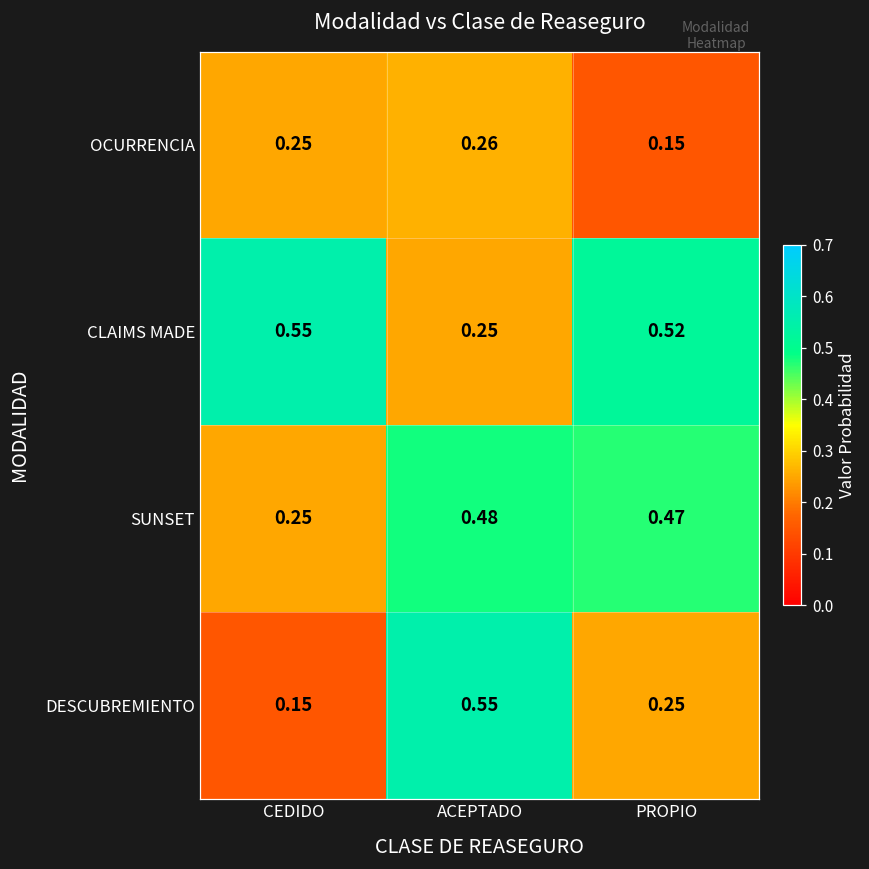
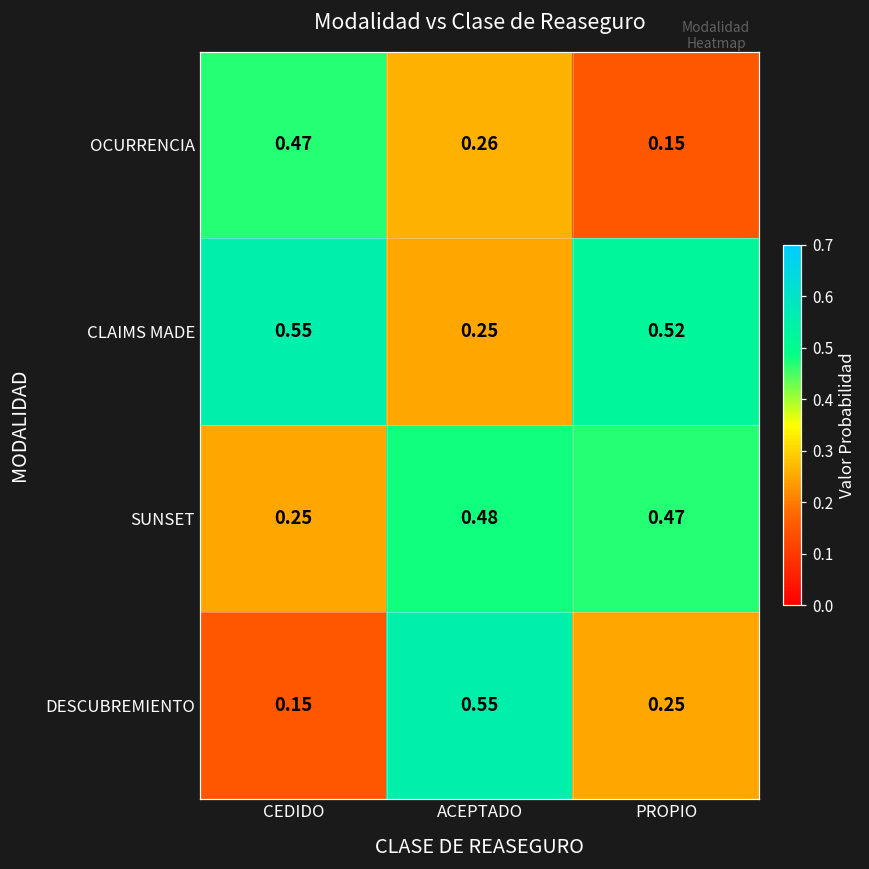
  {
    "OCURRENCIA": {
-     "CEDIDO": 0.25,
+     "CEDIDO": 0.47,
      "ACEPTADO": 0.26,
      "PROPIO": 0.15
    },
    "CLAIMS MADE": {
      "CEDIDO": 0.55,
      "ACEPTADO": 0.25,
      "PROPIO": 0.52
    },
    "SUNSET": {
      "CEDIDO": 0.25,
      "ACEPTADO": 0.48,
      "PROPIO": 0.47
    },
    "DESCUBREMIENTO": {
      "CEDIDO": 0.15,
      "ACEPTADO": 0.55,
      "PROPIO": 0.25
    }
  }
